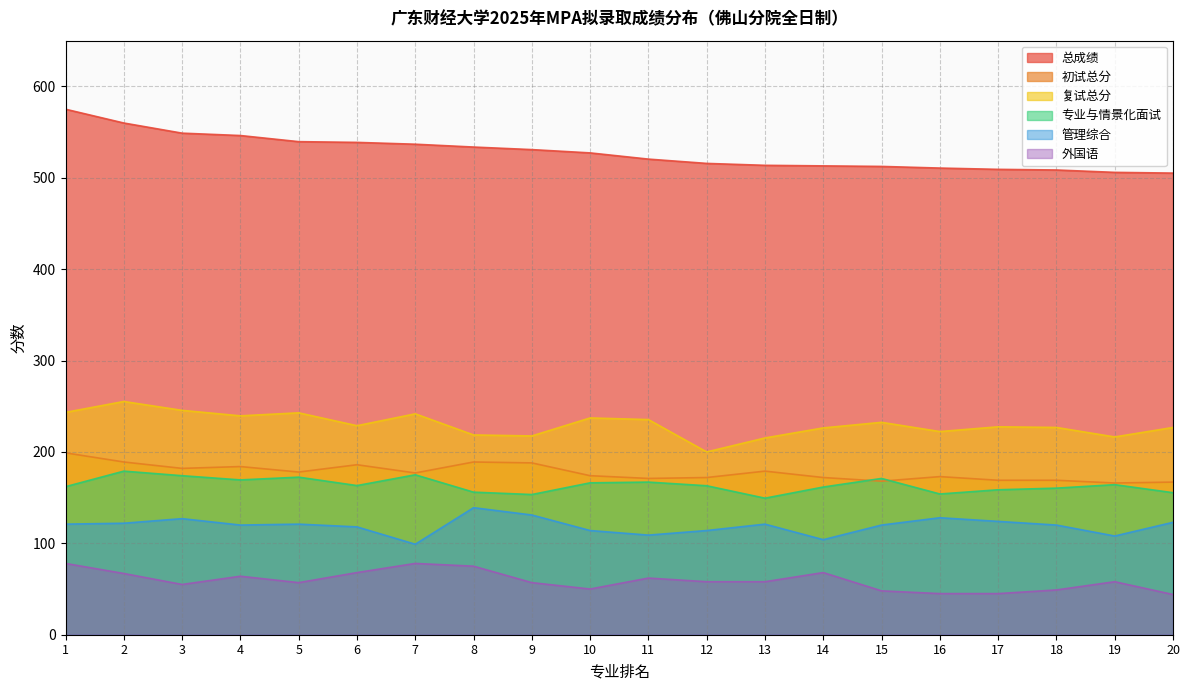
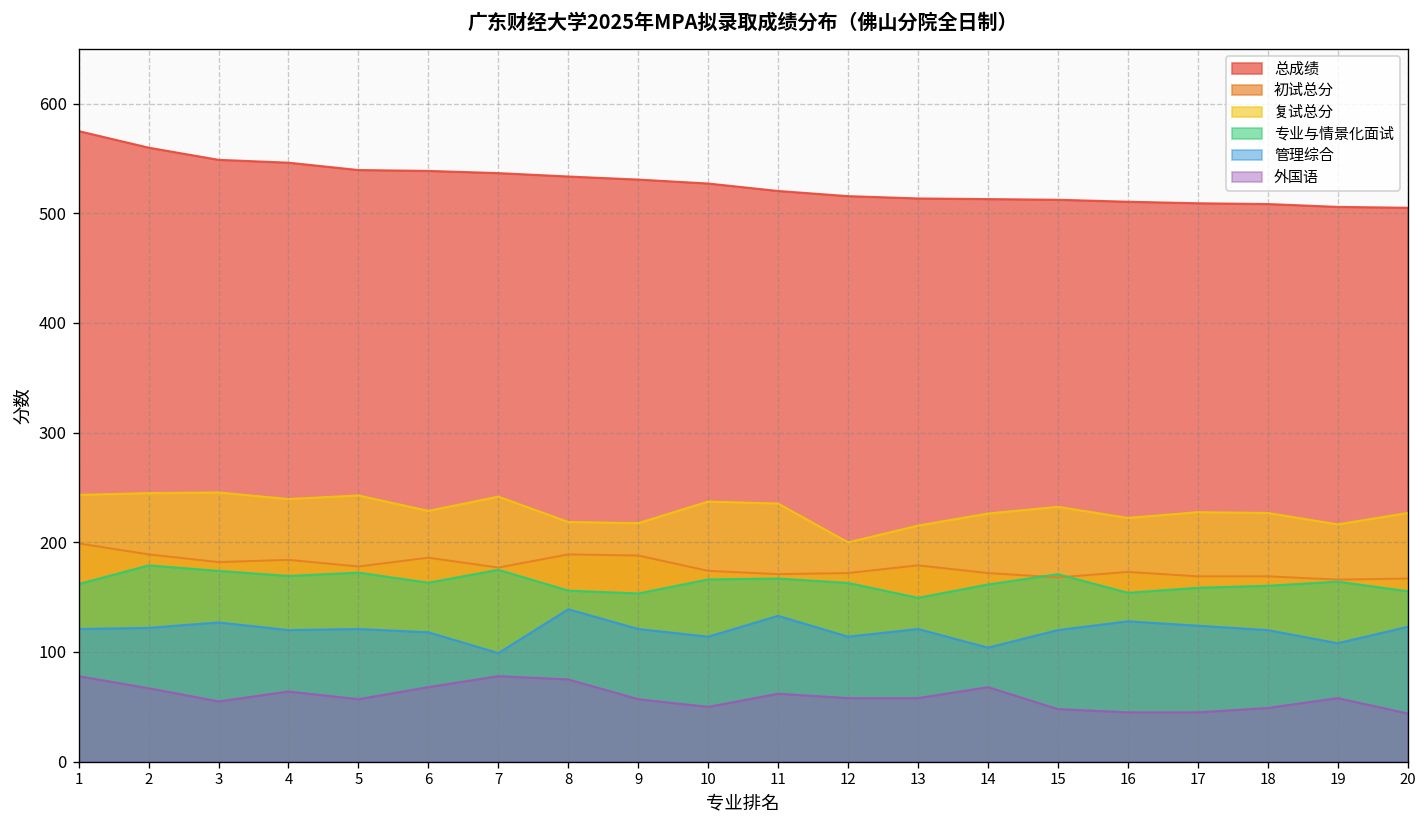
  {
    "复试总分": {
      "1": 240,
-     "2": 260,
+     "2": 240,
      "3": 250,
      "4": 240,
      "5": 240,
      "6": 230,
      "7": 240,
      "8": 220,
      "9": 220,
      "10": 240,
      "11": 240,
      "12": 200,
      "13": 220,
      "14": 230,
      "15": 230,
      "16": 220,
      "17": 230,
      "18": 230,
      "19": 220,
      "20": 230
    },
    "专业与情景化面试": {
      "1": 160,
      "2": 180,
      "3": 170,
      "4": 170,
      "5": 170,
      "6": 160,
      "8": 160,
      "9": 150,
      "10": 170,
      "11": 170,
      "12": 160,
      "13": 150,
      "14": 160,
      "15": 170,
      "16": 150,
      "17": 160,
      "18": 160,
      "20": 160
    },
    "管理综合": {
      "1": 120,
      "2": 120,
      "3": 130,
      "4": 120,
      "5": 120,
      "6": 120,
      "7": 100,
      "8": 140,
-     "9": 130,
+     "9": 120,
      "10": 110,
-     "11": 110,
+     "11": 130,
      "12": 110,
      "13": 120,
      "14": 100,
      "15": 120,
      "16": 130,
      "17": 120,
      "18": 120,
      "19": 110,
      "20": 120
    },
    "外国语": {
      "1": 80,
      "2": 70,
      "3": 60,
      "4": 60,
      "5": 60,
      "6": 70,
      "7": 80,
      "8": 80,
      "9": 60,
      "10": 50,
      "11": 60,
      "12": 60,
      "13": 60,
      "14": 70,
      "15": 50,
      "16": 50,
      "17": 50,
      "18": 50,
      "19": 60,
      "20": 40
    }
  }
